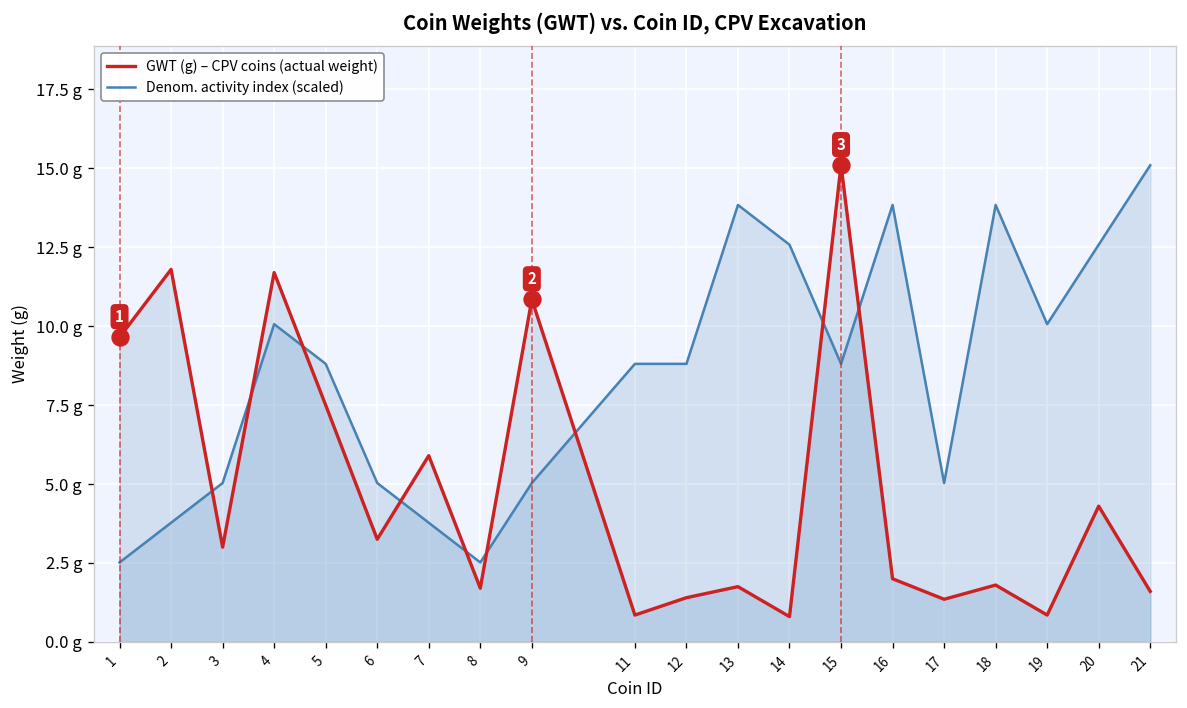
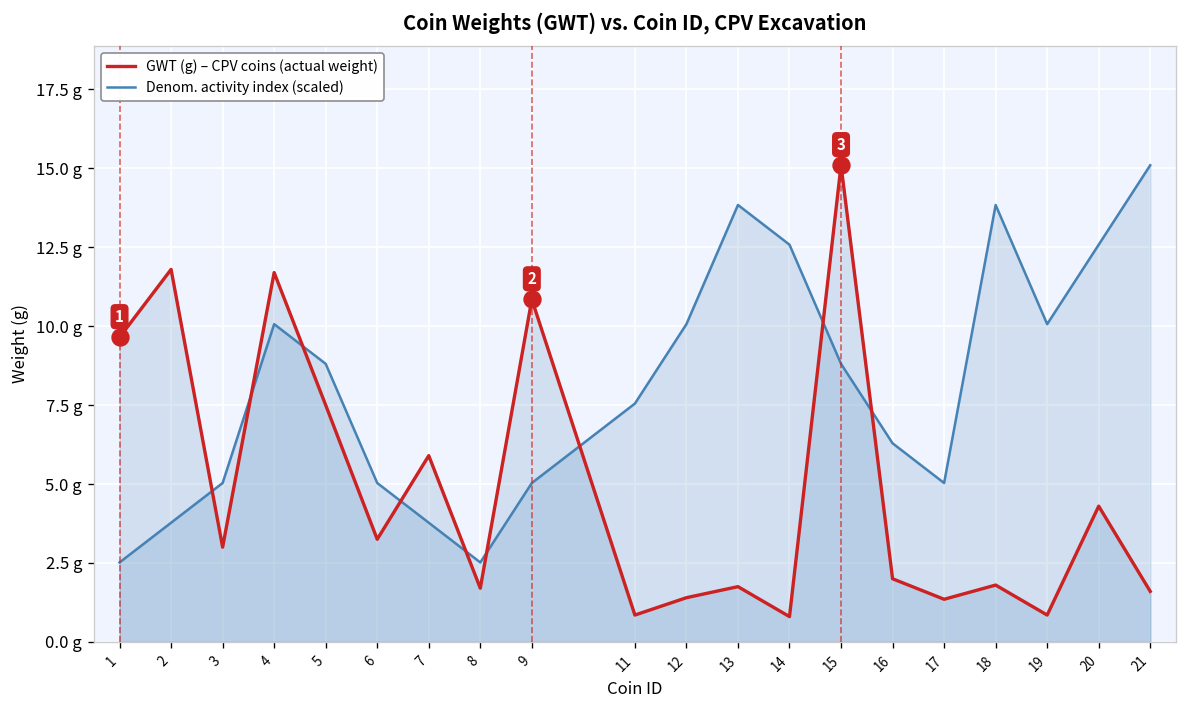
  {
    "Denom. activity index (scaled)": {
      "1": "2.5 g",
      "2": "3.8 g",
      "3": "5.0 g",
      "4": "10.1 g",
      "5": "8.8 g",
      "6": "5.0 g",
      "7": "3.8 g",
      "8": "2.5 g",
      "9": "5.0 g",
-     "11": "8.8 g",
-     "12": "8.8 g",
+     "11": "7.6 g",
+     "12": "10.1 g",
      "13": "13.8 g",
      "14": "12.6 g",
      "15": "8.8 g",
-     "16": "13.8 g",
+     "16": "6.3 g",
      "17": "5.0 g",
      "18": "13.8 g",
      "19": "10.1 g",
      "20": "12.6 g",
      "21": "15.1 g"
    }
  }
